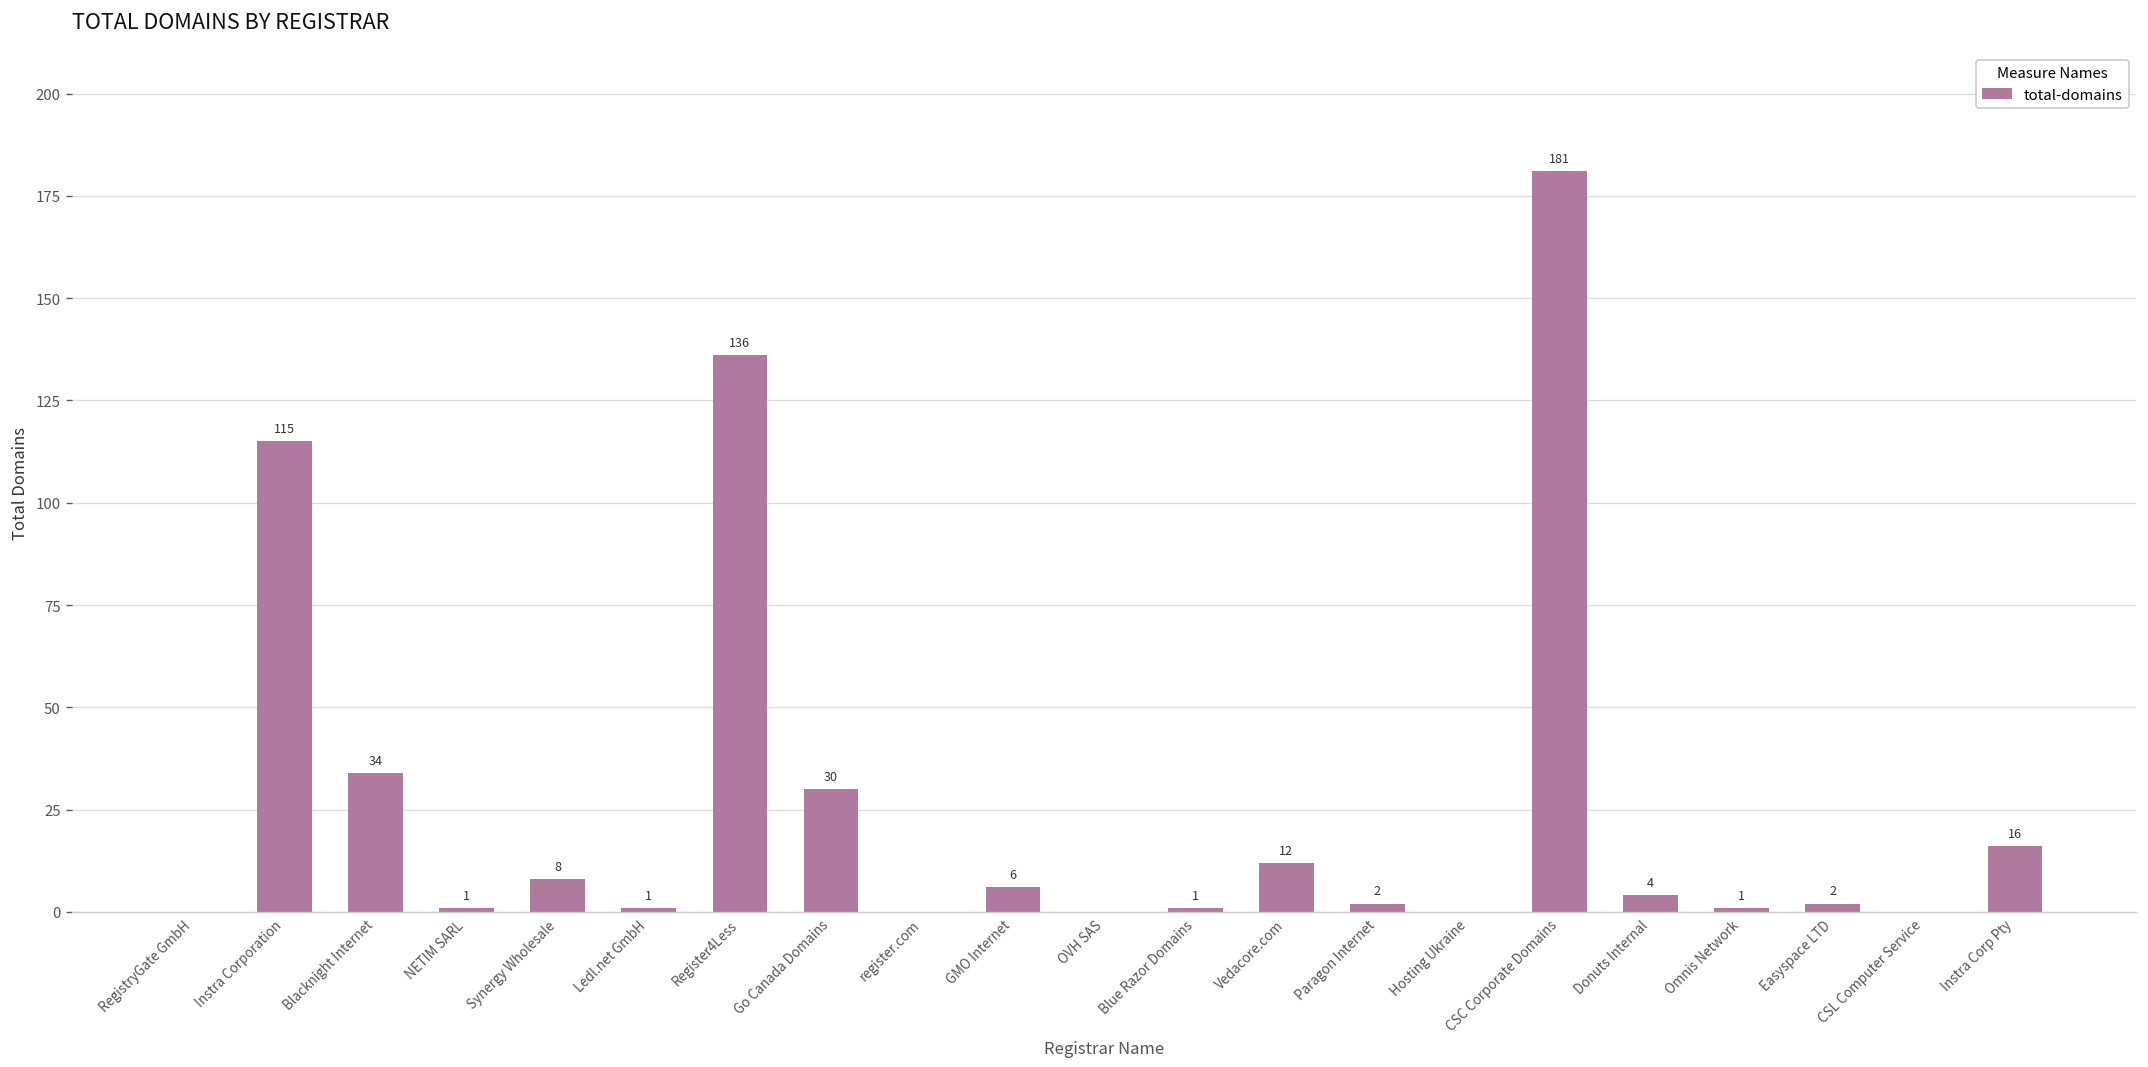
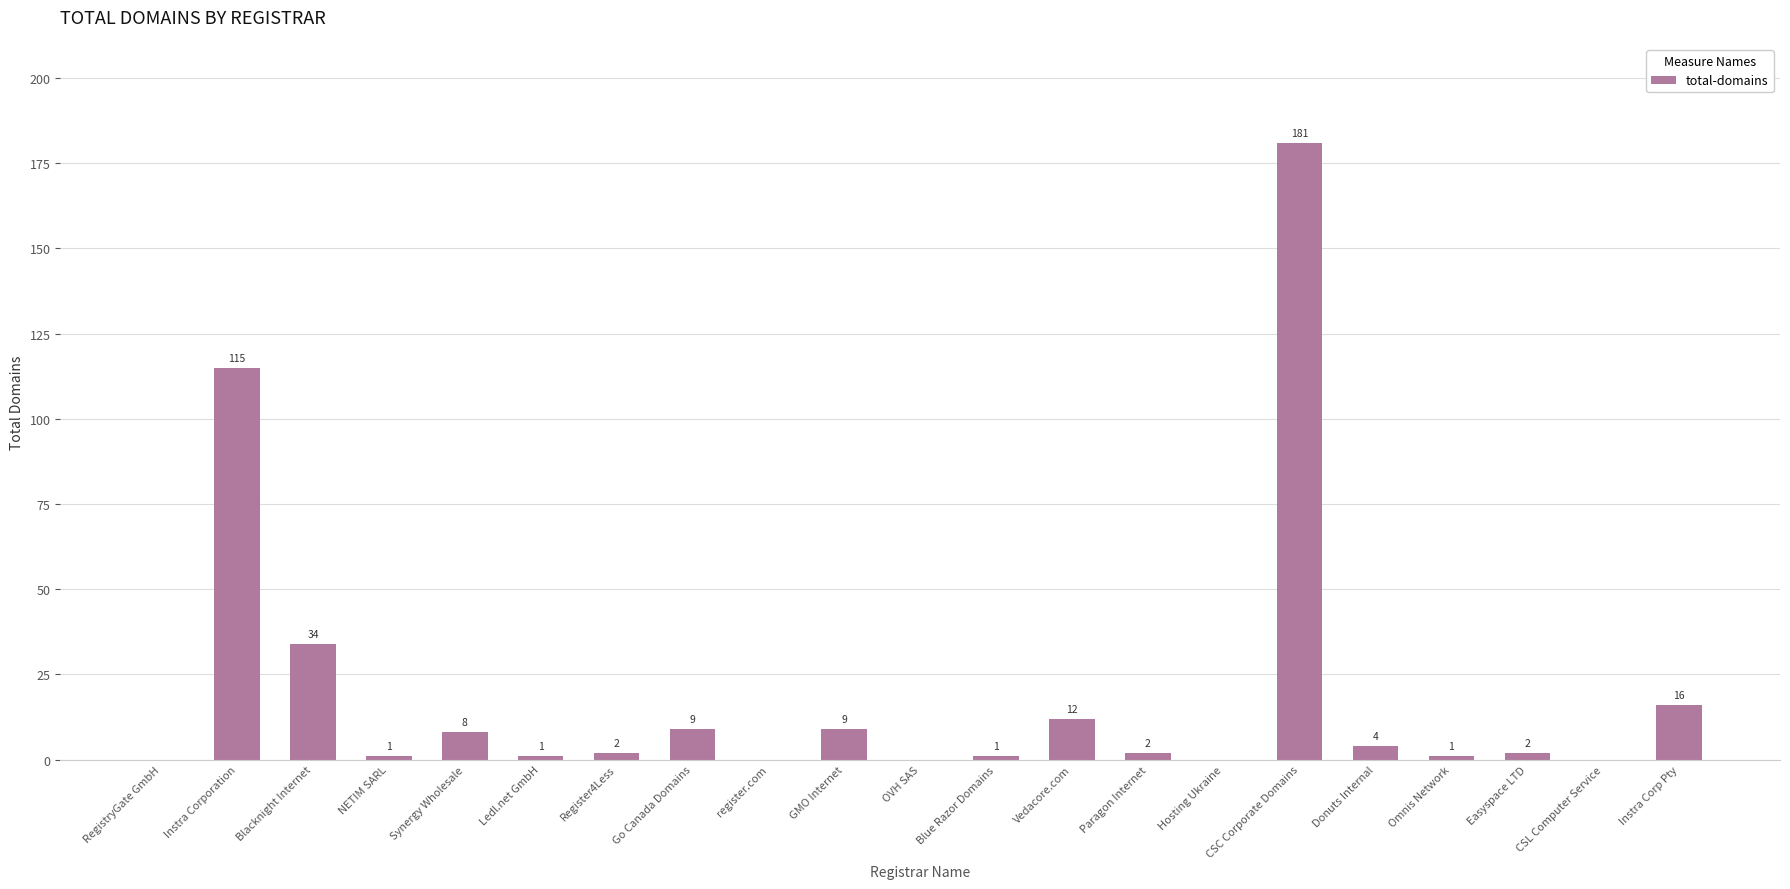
  {
    "Instra Corporation": 115,
    "Blacknight Internet": 34,
    "NETIM SARL": 1,
    "Synergy Wholesale": 8,
    "Ledl.net GmbH": 1,
-   "Register4Less": 136,
-   "Go Canada Domains": 30,
-   "GMO Internet": 6,
+   "Register4Less": 2,
+   "Go Canada Domains": 9,
+   "GMO Internet": 9,
    "Blue Razor Domains": 1,
    "Vedacore.com": 12,
    "Paragon Internet": 2,
    "CSC Corporate Domains": 181,
    "Donuts Internal": 4,
    "Omnis Network": 1,
    "Easyspace LTD": 2,
    "Instra Corp Pty": 16
  }
